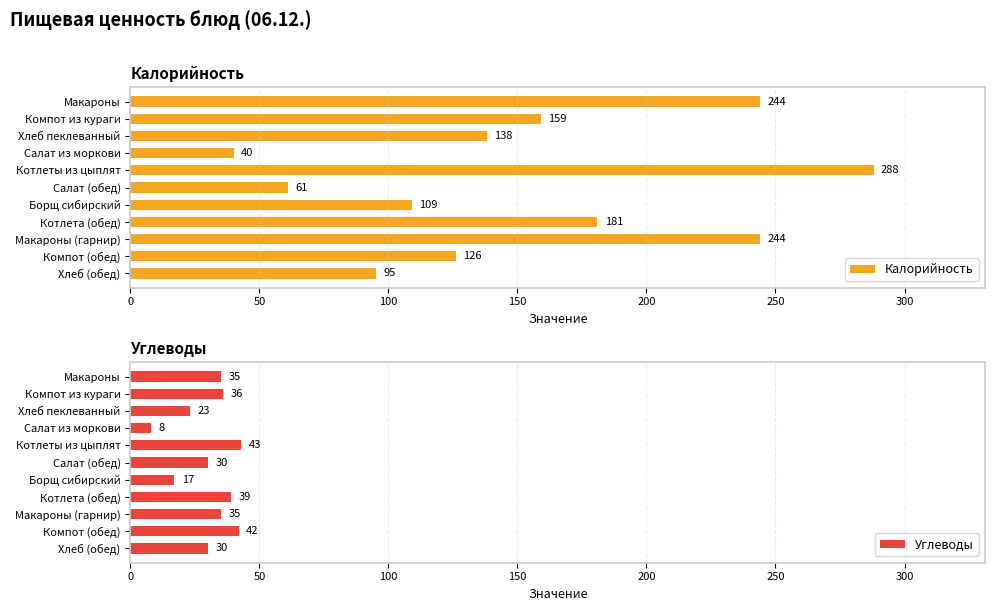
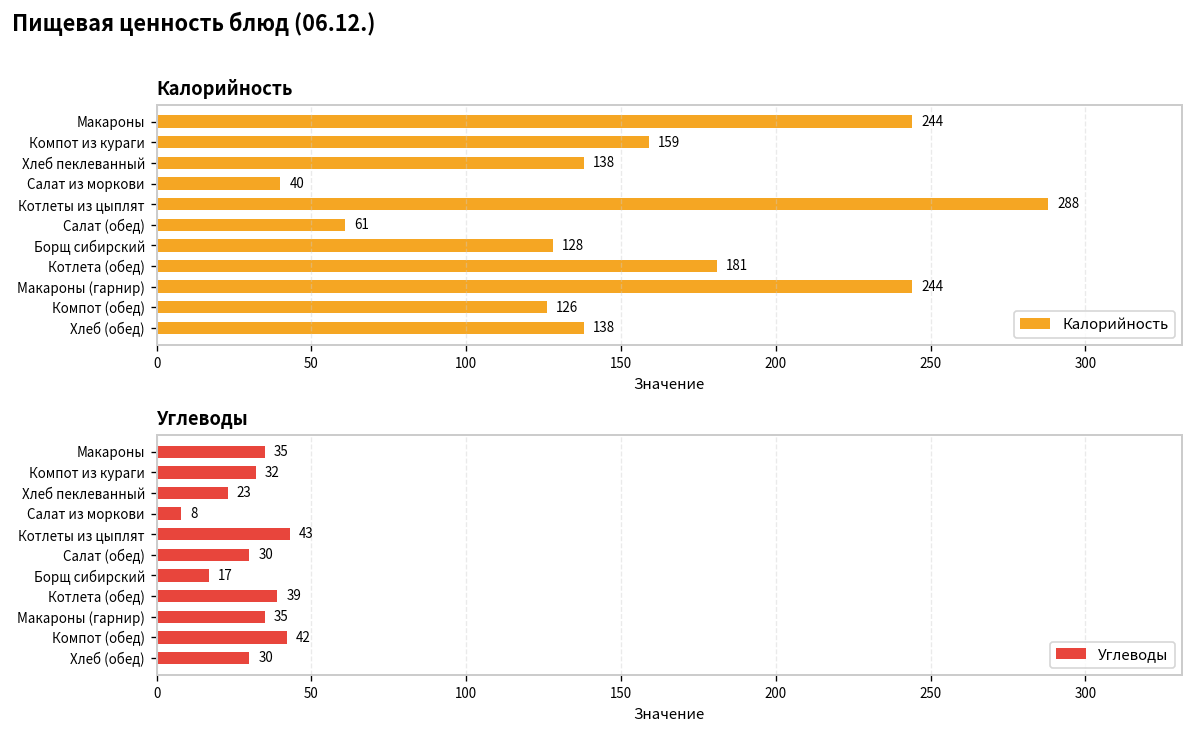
  {
    "Калорийность": {
      "Макароны": 244,
      "Компот из кураги": 159,
      "Хлеб пеклеванный": 138,
      "Салат из моркови": 40,
      "Котлеты из цыплят": 288,
      "Салат (обед)": 61,
-     "Борщ сибирский": 109,
+     "Борщ сибирский": 128,
      "Котлета (обед)": 181,
      "Макароны (гарнир)": 244,
      "Компот (обед)": 126,
-     "Хлеб (обед)": 95
+     "Хлеб (обед)": 138
    },
    "Углеводы": {
      "Макароны": 35,
-     "Компот из кураги": 36,
+     "Компот из кураги": 32,
      "Хлеб пеклеванный": 23,
      "Салат из моркови": 8,
      "Котлеты из цыплят": 43,
      "Салат (обед)": 30,
      "Борщ сибирский": 17,
      "Котлета (обед)": 39,
      "Макароны (гарнир)": 35,
      "Компот (обед)": 42,
      "Хлеб (обед)": 30
    }
  }
